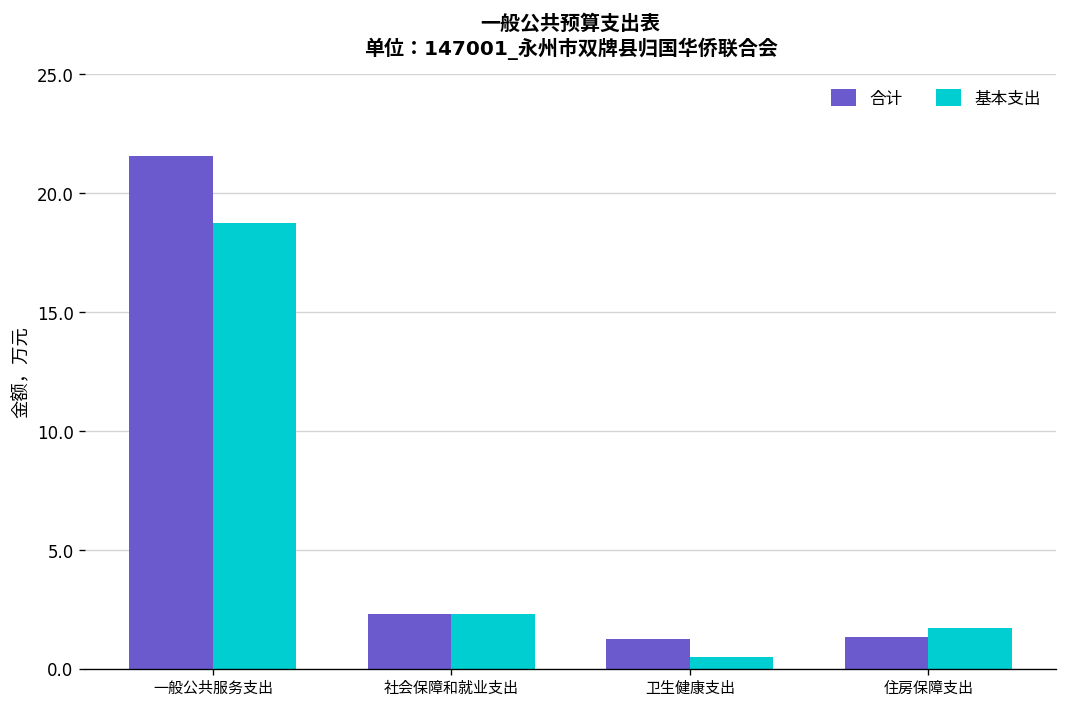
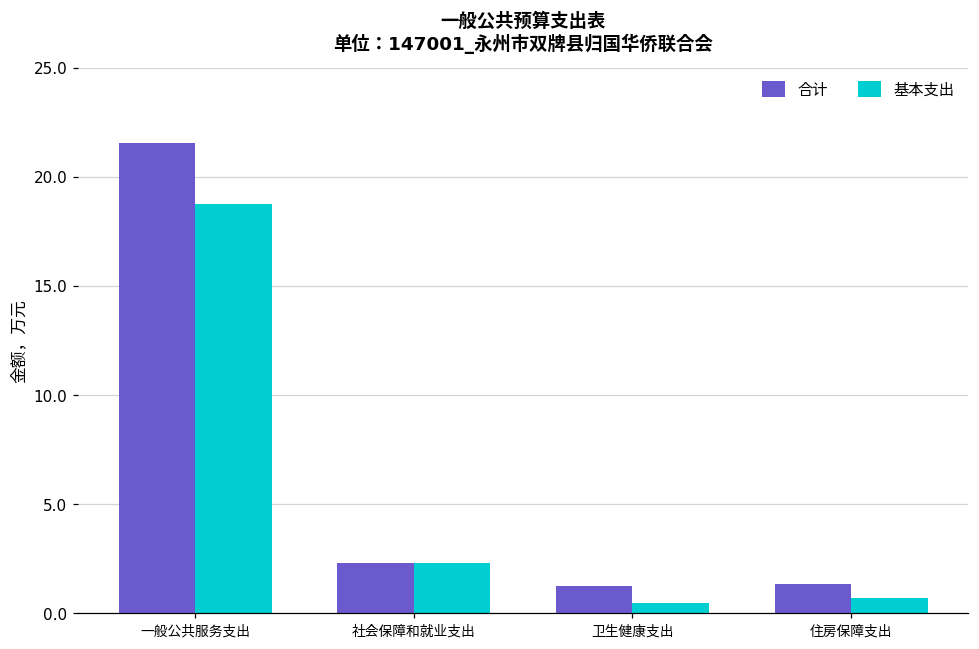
  {
    "合计": {
      "一般公共服务支出": 21.5,
      "社会保障和就业支出": 2.3,
      "卫生健康支出": 1.3,
      "住房保障支出": 1.3
    },
    "基本支出": {
      "一般公共服务支出": 18.7,
      "社会保障和就业支出": 2.3,
      "卫生健康支出": 0.5,
-     "住房保障支出": 1.7
+     "住房保障支出": 0.7
    }
  }
